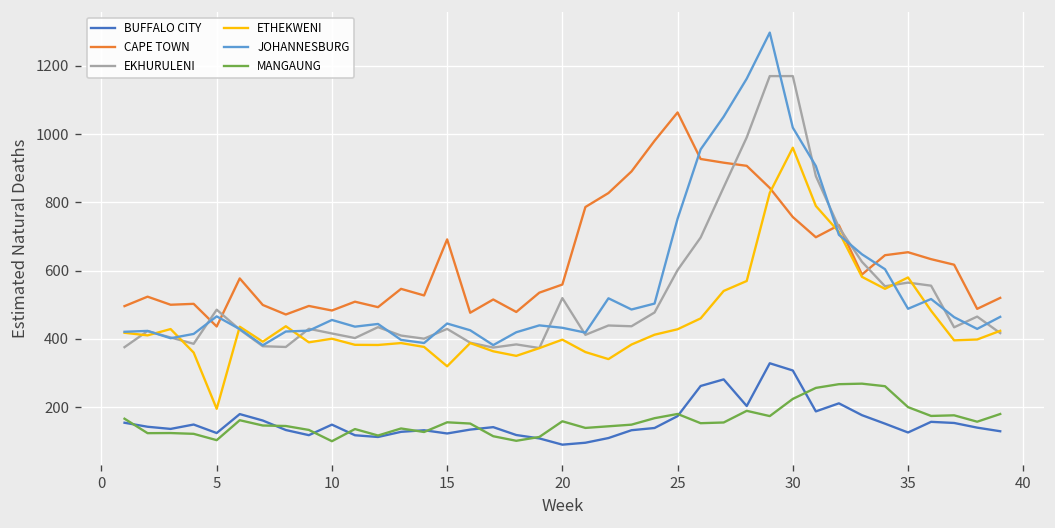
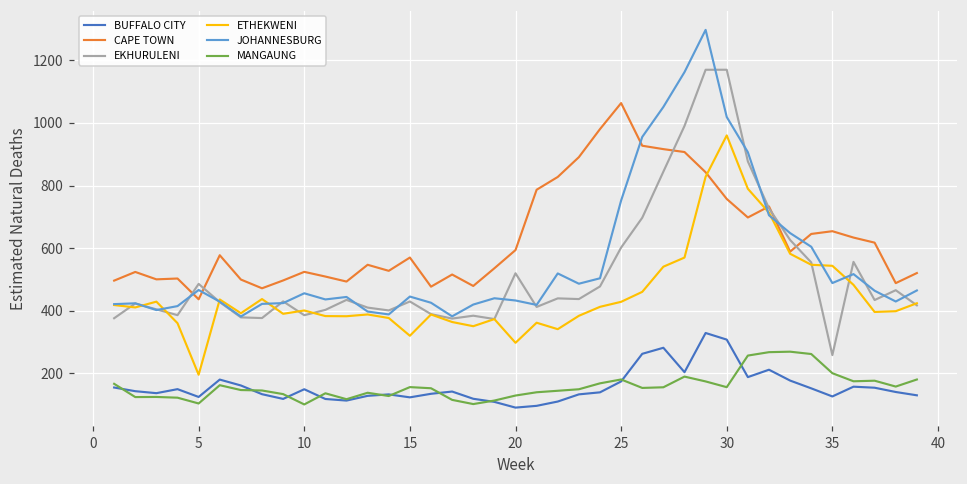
  {
    "CAPE TOWN": {
      "5": 440,
-     "10": 480,
-     "15": 690,
-     "20": 560,
+     "10": 520,
+     "15": 570,
+     "20": 590,
      "25": 1060,
      "30": 760,
      "35": 650
    },
    "EKHURULENI": {
      "5": 490,
-     "10": 420,
+     "10": 390,
      "15": 430,
      "20": 520,
      "25": 600,
      "30": 1170,
-     "35": 570
+     "35": 260
    },
    "ETHEKWENI": {
      "5": 200,
      "10": 400,
      "15": 320,
-     "20": 400,
+     "20": 300,
      "25": 430,
      "30": 960,
-     "35": 580
+     "35": 540
    },
    "MANGAUNG": {
      "5": 100,
      "10": 100,
      "15": 160,
-     "20": 160,
-     "30": 220,
+     "20": 130,
+     "30": 160,
      "35": 200
    }
  }
